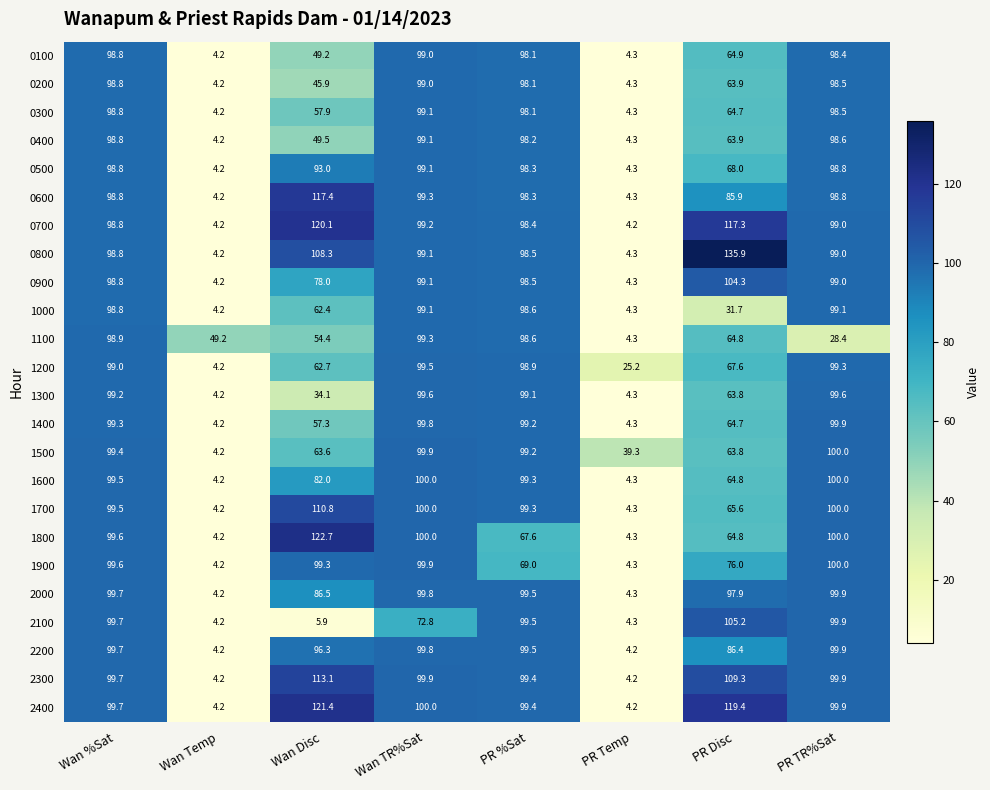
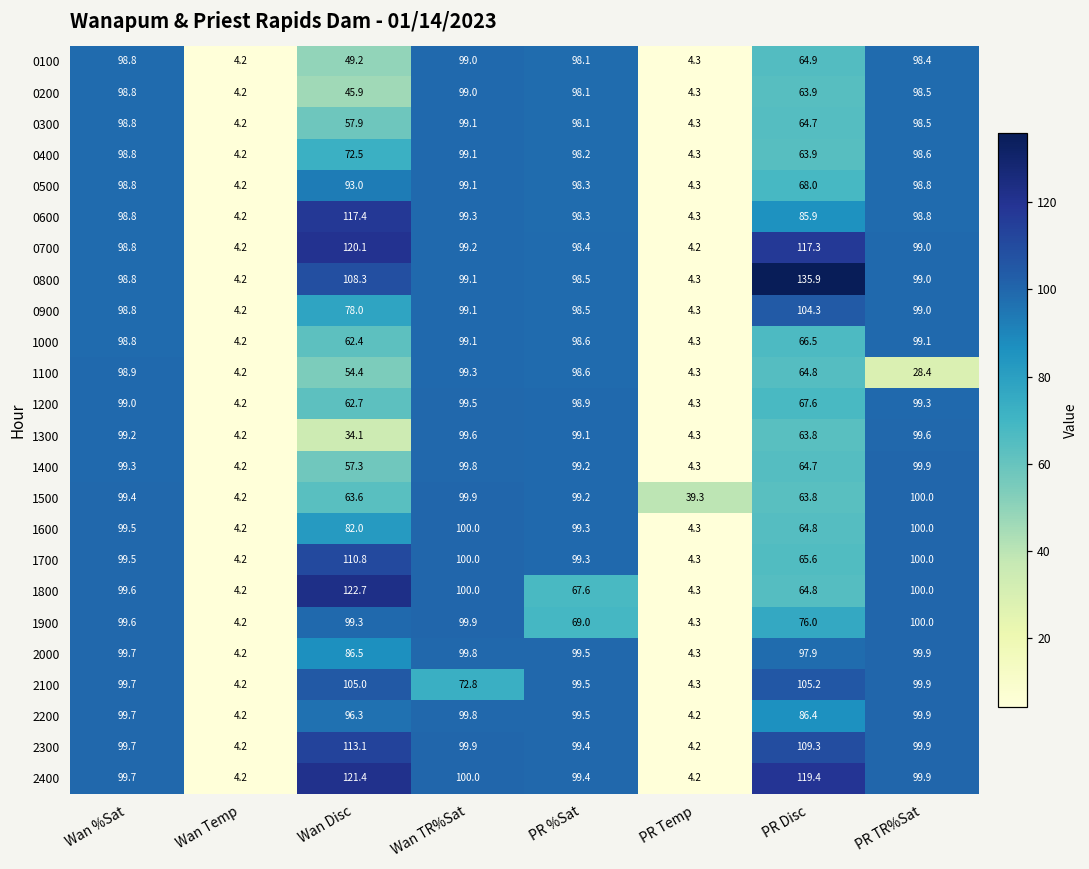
  {
    "0100": {
      "Wan %Sat": 98.8,
      "Wan Temp": 4.2,
      "Wan Disc": 49.2,
      "Wan TR%Sat": 99.0,
      "PR %Sat": 98.1,
      "PR Temp": 4.3,
      "PR Disc": 64.9,
      "PR TR%Sat": 98.4
    },
    "0200": {
      "Wan %Sat": 98.8,
      "Wan Temp": 4.2,
      "Wan Disc": 45.9,
      "Wan TR%Sat": 99.0,
      "PR %Sat": 98.1,
      "PR Temp": 4.3,
      "PR Disc": 63.9,
      "PR TR%Sat": 98.5
    },
    "0300": {
      "Wan %Sat": 98.8,
      "Wan Temp": 4.2,
      "Wan Disc": 57.9,
      "Wan TR%Sat": 99.1,
      "PR %Sat": 98.1,
      "PR Temp": 4.3,
      "PR Disc": 64.7,
      "PR TR%Sat": 98.5
    },
    "0400": {
      "Wan %Sat": 98.8,
      "Wan Temp": 4.2,
-     "Wan Disc": 49.5,
+     "Wan Disc": 72.5,
      "Wan TR%Sat": 99.1,
      "PR %Sat": 98.2,
      "PR Temp": 4.3,
      "PR Disc": 63.9,
      "PR TR%Sat": 98.6
    },
    "0500": {
      "Wan %Sat": 98.8,
      "Wan Temp": 4.2,
      "Wan Disc": 93.0,
      "Wan TR%Sat": 99.1,
      "PR %Sat": 98.3,
      "PR Temp": 4.3,
      "PR Disc": 68.0,
      "PR TR%Sat": 98.8
    },
    "0600": {
      "Wan %Sat": 98.8,
      "Wan Temp": 4.2,
      "Wan Disc": 117.4,
      "Wan TR%Sat": 99.3,
      "PR %Sat": 98.3,
      "PR Temp": 4.3,
      "PR Disc": 85.9,
      "PR TR%Sat": 98.8
    },
    "0700": {
      "Wan %Sat": 98.8,
      "Wan Temp": 4.2,
      "Wan Disc": 120.1,
      "Wan TR%Sat": 99.2,
      "PR %Sat": 98.4,
      "PR Temp": 4.2,
      "PR Disc": 117.3,
      "PR TR%Sat": 99.0
    },
    "0800": {
      "Wan %Sat": 98.8,
      "Wan Temp": 4.2,
      "Wan Disc": 108.3,
      "Wan TR%Sat": 99.1,
      "PR %Sat": 98.5,
      "PR Temp": 4.3,
      "PR Disc": 135.9,
      "PR TR%Sat": 99.0
    },
    "0900": {
      "Wan %Sat": 98.8,
      "Wan Temp": 4.2,
      "Wan Disc": 78.0,
      "Wan TR%Sat": 99.1,
      "PR %Sat": 98.5,
      "PR Temp": 4.3,
      "PR Disc": 104.3,
      "PR TR%Sat": 99.0
    },
    "1000": {
      "Wan %Sat": 98.8,
      "Wan Temp": 4.2,
      "Wan Disc": 62.4,
      "Wan TR%Sat": 99.1,
      "PR %Sat": 98.6,
      "PR Temp": 4.3,
-     "PR Disc": 31.7,
+     "PR Disc": 66.5,
      "PR TR%Sat": 99.1
    },
    "1100": {
      "Wan %Sat": 98.9,
-     "Wan Temp": 49.2,
+     "Wan Temp": 4.2,
      "Wan Disc": 54.4,
      "Wan TR%Sat": 99.3,
      "PR %Sat": 98.6,
      "PR Temp": 4.3,
      "PR Disc": 64.8,
      "PR TR%Sat": 28.4
    },
    "1200": {
      "Wan %Sat": 99.0,
      "Wan Temp": 4.2,
      "Wan Disc": 62.7,
      "Wan TR%Sat": 99.5,
      "PR %Sat": 98.9,
-     "PR Temp": 25.2,
+     "PR Temp": 4.3,
      "PR Disc": 67.6,
      "PR TR%Sat": 99.3
    },
    "1300": {
      "Wan %Sat": 99.2,
      "Wan Temp": 4.2,
      "Wan Disc": 34.1,
      "Wan TR%Sat": 99.6,
      "PR %Sat": 99.1,
      "PR Temp": 4.3,
      "PR Disc": 63.8,
      "PR TR%Sat": 99.6
    },
    "1400": {
      "Wan %Sat": 99.3,
      "Wan Temp": 4.2,
      "Wan Disc": 57.3,
      "Wan TR%Sat": 99.8,
      "PR %Sat": 99.2,
      "PR Temp": 4.3,
      "PR Disc": 64.7,
      "PR TR%Sat": 99.9
    },
    "1500": {
      "Wan %Sat": 99.4,
      "Wan Temp": 4.2,
      "Wan Disc": 63.6,
      "Wan TR%Sat": 99.9,
      "PR %Sat": 99.2,
      "PR Temp": 39.3,
      "PR Disc": 63.8,
      "PR TR%Sat": 100.0
    },
    "1600": {
      "Wan %Sat": 99.5,
      "Wan Temp": 4.2,
      "Wan Disc": 82.0,
      "Wan TR%Sat": 100.0,
      "PR %Sat": 99.3,
      "PR Temp": 4.3,
      "PR Disc": 64.8,
      "PR TR%Sat": 100.0
    },
    "1700": {
      "Wan %Sat": 99.5,
      "Wan Temp": 4.2,
      "Wan Disc": 110.8,
      "Wan TR%Sat": 100.0,
      "PR %Sat": 99.3,
      "PR Temp": 4.3,
      "PR Disc": 65.6,
      "PR TR%Sat": 100.0
    },
    "1800": {
      "Wan %Sat": 99.6,
      "Wan Temp": 4.2,
      "Wan Disc": 122.7,
      "Wan TR%Sat": 100.0,
      "PR %Sat": 67.6,
      "PR Temp": 4.3,
      "PR Disc": 64.8,
      "PR TR%Sat": 100.0
    },
    "1900": {
      "Wan %Sat": 99.6,
      "Wan Temp": 4.2,
      "Wan Disc": 99.3,
      "Wan TR%Sat": 99.9,
      "PR %Sat": 69.0,
      "PR Temp": 4.3,
      "PR Disc": 76.0,
      "PR TR%Sat": 100.0
    },
    "2000": {
      "Wan %Sat": 99.7,
      "Wan Temp": 4.2,
      "Wan Disc": 86.5,
      "Wan TR%Sat": 99.8,
      "PR %Sat": 99.5,
      "PR Temp": 4.3,
      "PR Disc": 97.9,
      "PR TR%Sat": 99.9
    },
    "2100": {
      "Wan %Sat": 99.7,
      "Wan Temp": 4.2,
-     "Wan Disc": 5.9,
+     "Wan Disc": 105.0,
      "Wan TR%Sat": 72.8,
      "PR %Sat": 99.5,
      "PR Temp": 4.3,
      "PR Disc": 105.2,
      "PR TR%Sat": 99.9
    },
    "2200": {
      "Wan %Sat": 99.7,
      "Wan Temp": 4.2,
      "Wan Disc": 96.3,
      "Wan TR%Sat": 99.8,
      "PR %Sat": 99.5,
      "PR Temp": 4.2,
      "PR Disc": 86.4,
      "PR TR%Sat": 99.9
    },
    "2300": {
      "Wan %Sat": 99.7,
      "Wan Temp": 4.2,
      "Wan Disc": 113.1,
      "Wan TR%Sat": 99.9,
      "PR %Sat": 99.4,
      "PR Temp": 4.2,
      "PR Disc": 109.3,
      "PR TR%Sat": 99.9
    },
    "2400": {
      "Wan %Sat": 99.7,
      "Wan Temp": 4.2,
      "Wan Disc": 121.4,
      "Wan TR%Sat": 100.0,
      "PR %Sat": 99.4,
      "PR Temp": 4.2,
      "PR Disc": 119.4,
      "PR TR%Sat": 99.9
    }
  }
